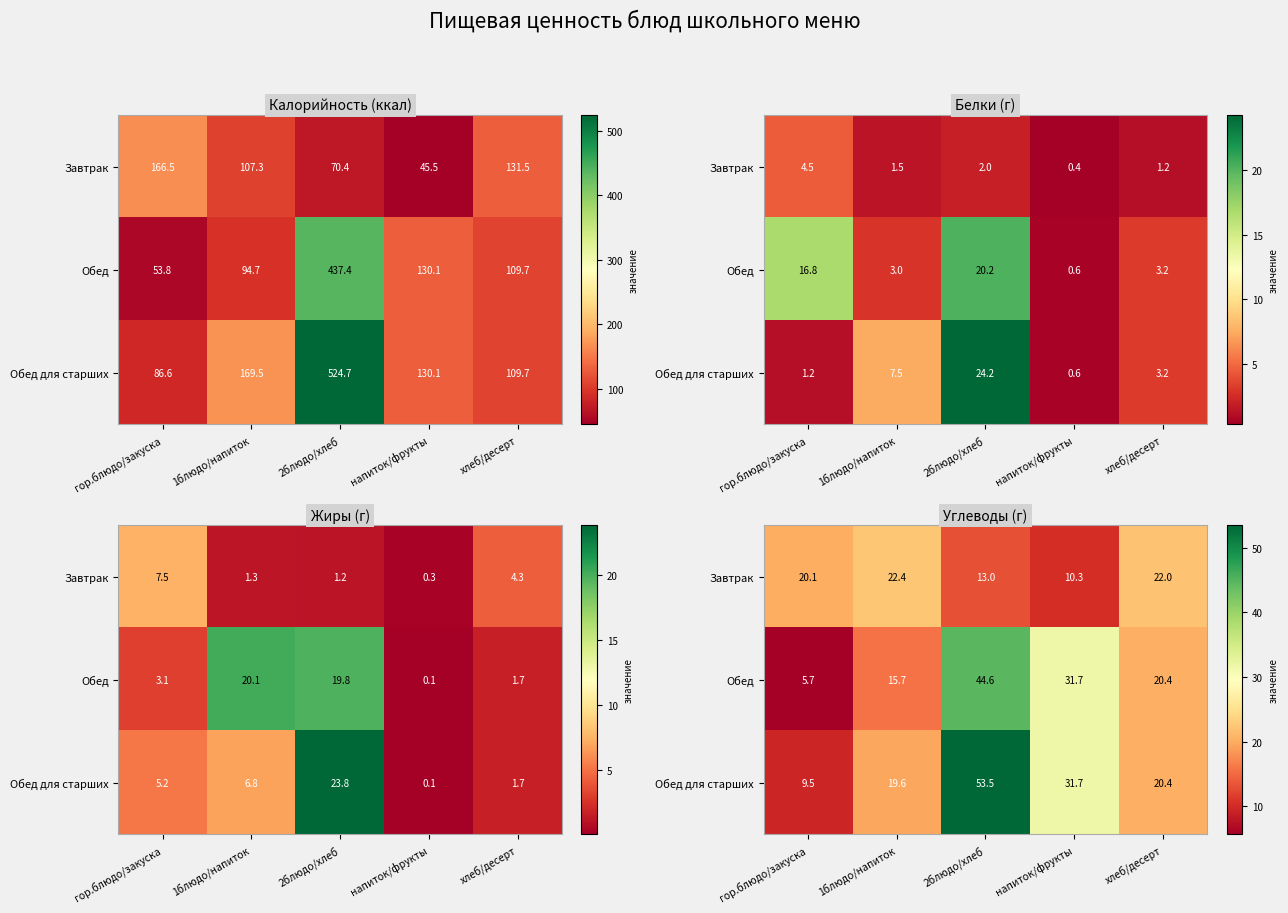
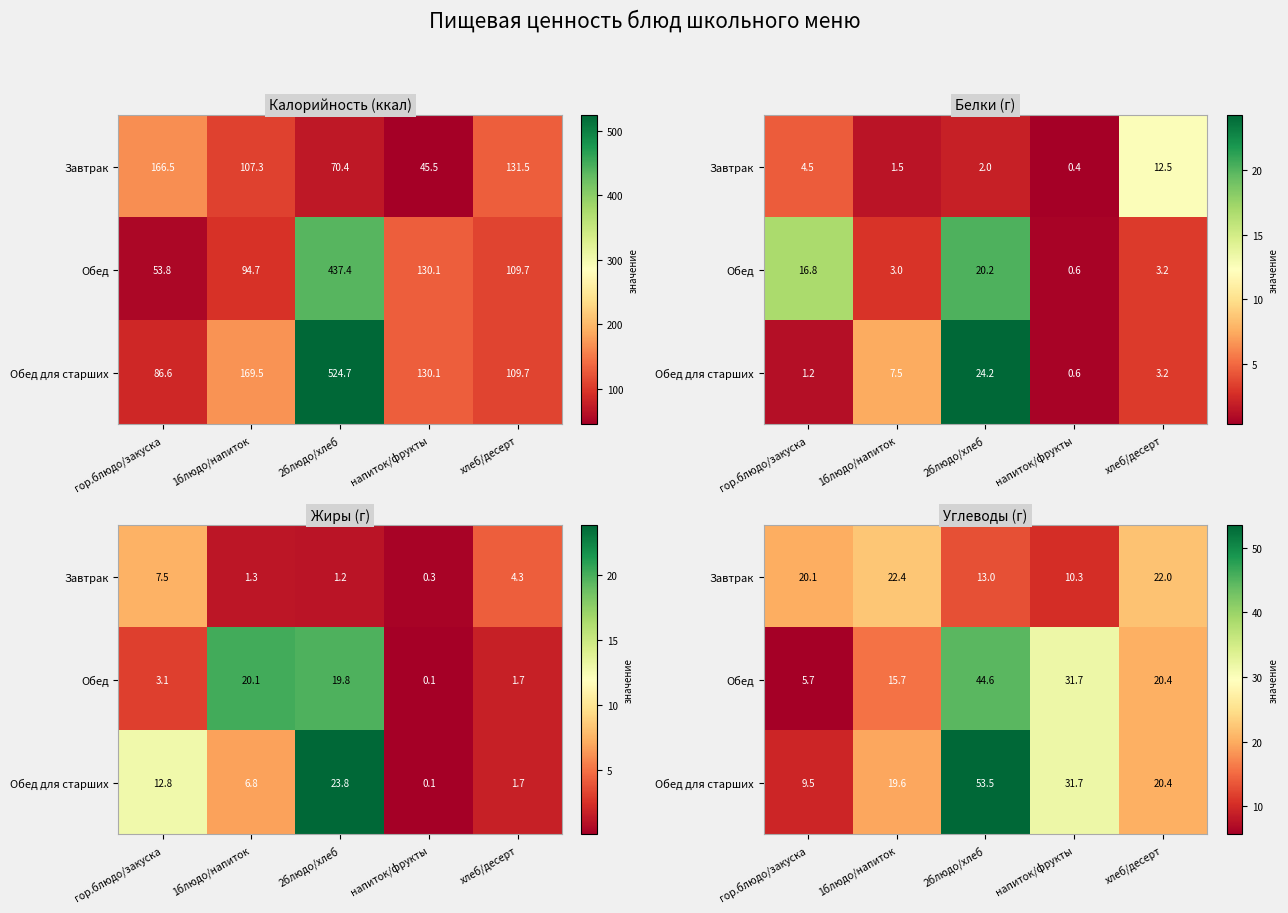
  {
    "Калорийность (ккал)": {
      "Завтрак": {
        "гор.блюдо/закуска": 166.5,
        "1блюдо/напиток": 107.3,
        "2блюдо/хлеб": 70.4,
        "напиток/фрукты": 45.5,
        "хлеб/десерт": 131.5
      },
      "Обед": {
        "гор.блюдо/закуска": 53.8,
        "1блюдо/напиток": 94.7,
        "2блюдо/хлеб": 437.4,
        "напиток/фрукты": 130.1,
        "хлеб/десерт": 109.7
      },
      "Обед для старших": {
        "гор.блюдо/закуска": 86.6,
        "1блюдо/напиток": 169.5,
        "2блюдо/хлеб": 524.7,
        "напиток/фрукты": 130.1,
        "хлеб/десерт": 109.7
      }
    },
    "Белки (г)": {
      "Завтрак": {
        "гор.блюдо/закуска": 4.5,
        "1блюдо/напиток": 1.5,
        "2блюдо/хлеб": 2.0,
        "напиток/фрукты": 0.4,
-       "хлеб/десерт": 1.2
+       "хлеб/десерт": 12.5
      },
      "Обед": {
        "гор.блюдо/закуска": 16.8,
        "1блюдо/напиток": 3.0,
        "2блюдо/хлеб": 20.2,
        "напиток/фрукты": 0.6,
        "хлеб/десерт": 3.2
      },
      "Обед для старших": {
        "гор.блюдо/закуска": 1.2,
        "1блюдо/напиток": 7.5,
        "2блюдо/хлеб": 24.2,
        "напиток/фрукты": 0.6,
        "хлеб/десерт": 3.2
      }
    },
    "Жиры (г)": {
      "Завтрак": {
        "гор.блюдо/закуска": 7.5,
        "1блюдо/напиток": 1.3,
        "2блюдо/хлеб": 1.2,
        "напиток/фрукты": 0.3,
        "хлеб/десерт": 4.3
      },
      "Обед": {
        "гор.блюдо/закуска": 3.1,
        "1блюдо/напиток": 20.1,
        "2блюдо/хлеб": 19.8,
        "напиток/фрукты": 0.1,
        "хлеб/десерт": 1.7
      },
      "Обед для старших": {
-       "гор.блюдо/закуска": 5.2,
+       "гор.блюдо/закуска": 12.8,
        "1блюдо/напиток": 6.8,
        "2блюдо/хлеб": 23.8,
        "напиток/фрукты": 0.1,
        "хлеб/десерт": 1.7
      }
    },
    "Углеводы (г)": {
      "Завтрак": {
        "гор.блюдо/закуска": 20.1,
        "1блюдо/напиток": 22.4,
        "2блюдо/хлеб": 13.0,
        "напиток/фрукты": 10.3,
        "хлеб/десерт": 22.0
      },
      "Обед": {
        "гор.блюдо/закуска": 5.7,
        "1блюдо/напиток": 15.7,
        "2блюдо/хлеб": 44.6,
        "напиток/фрукты": 31.7,
        "хлеб/десерт": 20.4
      },
      "Обед для старших": {
        "гор.блюдо/закуска": 9.5,
        "1блюдо/напиток": 19.6,
        "2блюдо/хлеб": 53.5,
        "напиток/фрукты": 31.7,
        "хлеб/десерт": 20.4
      }
    }
  }
